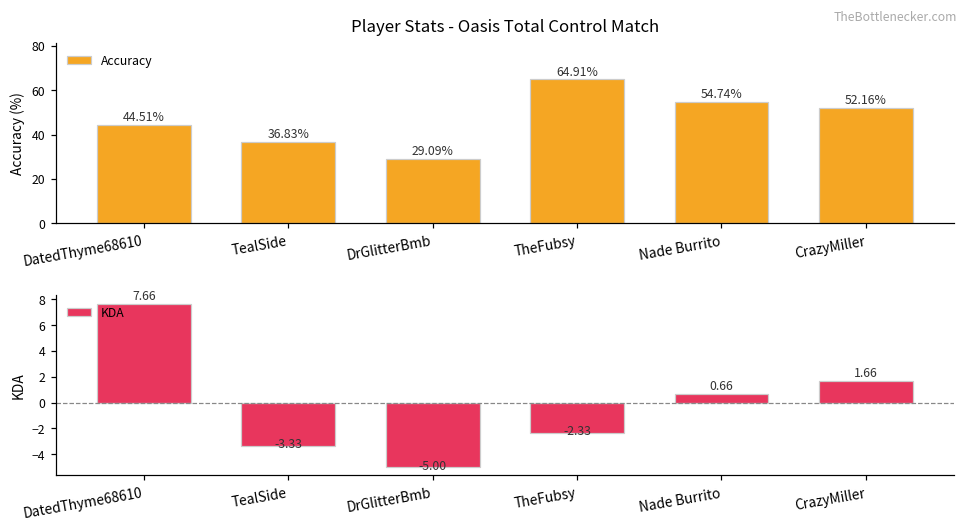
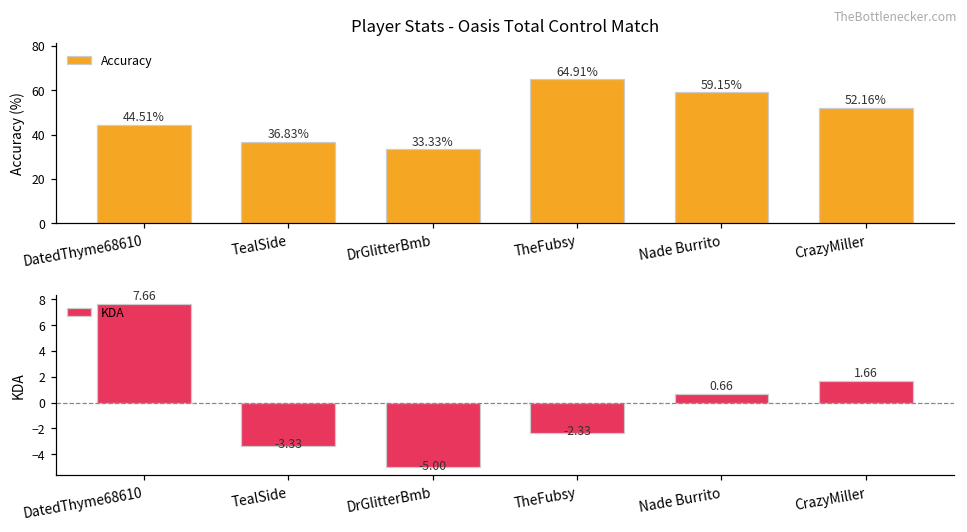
  {
    "Player Stats - Oasis Total Control Match": {
      "DatedThyme68610": "44.51%",
      "TealSide": "36.83%",
-     "DrGlitterBmb": "29.09%",
+     "DrGlitterBmb": "33.33%",
      "TheFubsy": "64.91%",
-     "Nade Burrito": "54.74%",
+     "Nade Burrito": "59.15%",
      "CrazyMiller": "52.16%"
    }
  }
